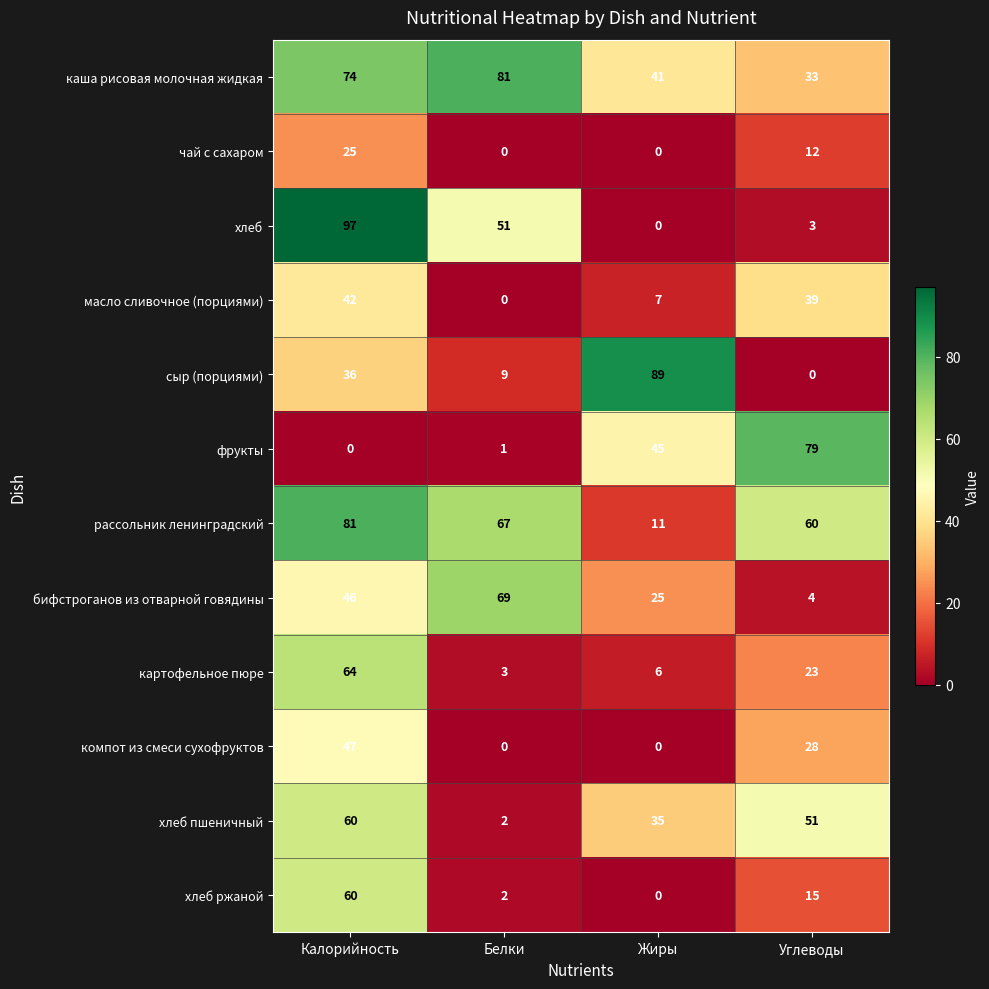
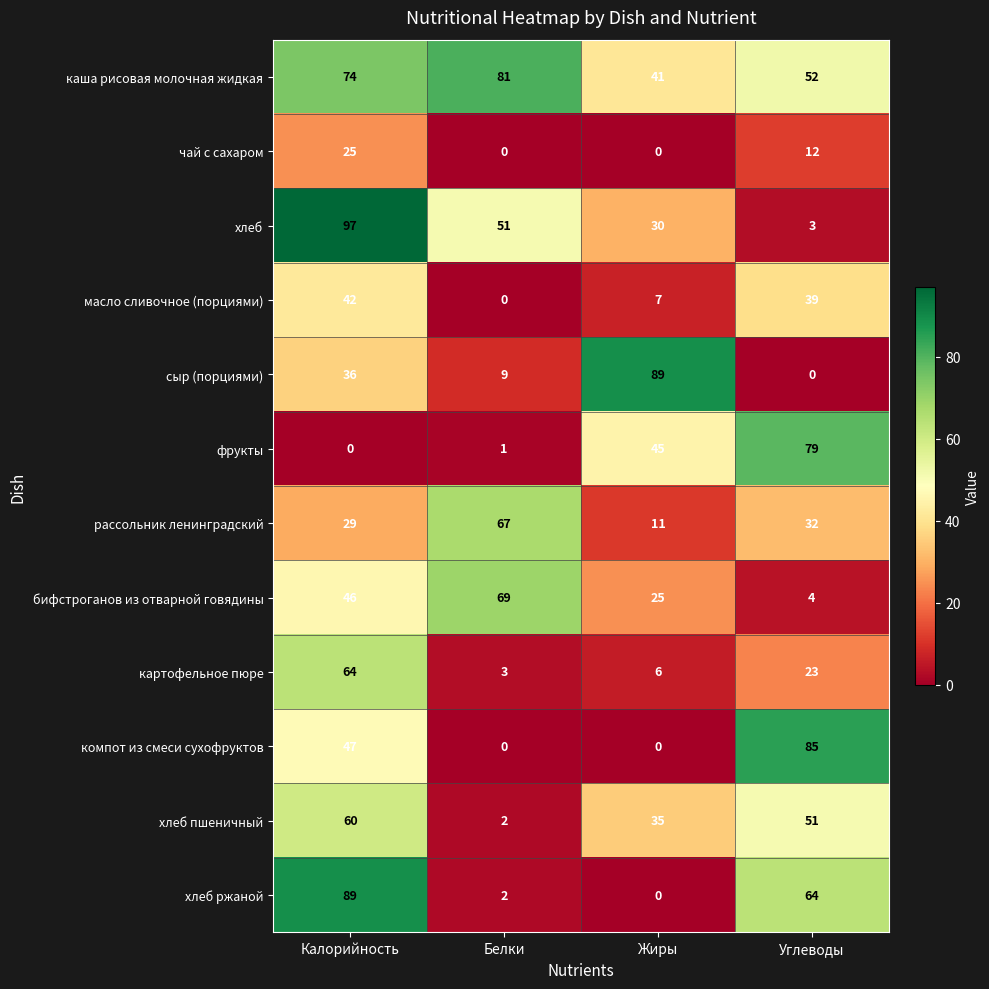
  {
    "каша рисовая молочная жидкая": {
      "Калорийность": 74,
      "Белки": 81,
      "Жиры": 41,
-     "Углеводы": 33
+     "Углеводы": 52
    },
    "чай с сахаром": {
      "Калорийность": 25,
      "Белки": 0,
      "Жиры": 0,
      "Углеводы": 12
    },
    "хлеб": {
      "Калорийность": 97,
      "Белки": 51,
-     "Жиры": 0,
+     "Жиры": 30,
      "Углеводы": 3
    },
    "масло сливочное (порциями)": {
      "Калорийность": 42,
      "Белки": 0,
      "Жиры": 7,
      "Углеводы": 39
    },
    "сыр (порциями)": {
      "Калорийность": 36,
      "Белки": 9,
      "Жиры": 89,
      "Углеводы": 0
    },
    "фрукты": {
      "Калорийность": 0,
      "Белки": 1,
      "Жиры": 45,
      "Углеводы": 79
    },
    "рассольник ленинградский": {
-     "Калорийность": 81,
+     "Калорийность": 29,
      "Белки": 67,
      "Жиры": 11,
-     "Углеводы": 60
+     "Углеводы": 32
    },
    "бифстроганов из отварной говядины": {
      "Калорийность": 46,
      "Белки": 69,
      "Жиры": 25,
      "Углеводы": 4
    },
    "картофельное пюре": {
      "Калорийность": 64,
      "Белки": 3,
      "Жиры": 6,
      "Углеводы": 23
    },
    "компот из смеси сухофруктов": {
      "Калорийность": 47,
      "Белки": 0,
      "Жиры": 0,
-     "Углеводы": 28
+     "Углеводы": 85
    },
    "хлеб пшеничный": {
      "Калорийность": 60,
      "Белки": 2,
      "Жиры": 35,
      "Углеводы": 51
    },
    "хлеб ржаной": {
-     "Калорийность": 60,
+     "Калорийность": 89,
      "Белки": 2,
      "Жиры": 0,
-     "Углеводы": 15
+     "Углеводы": 64
    }
  }
